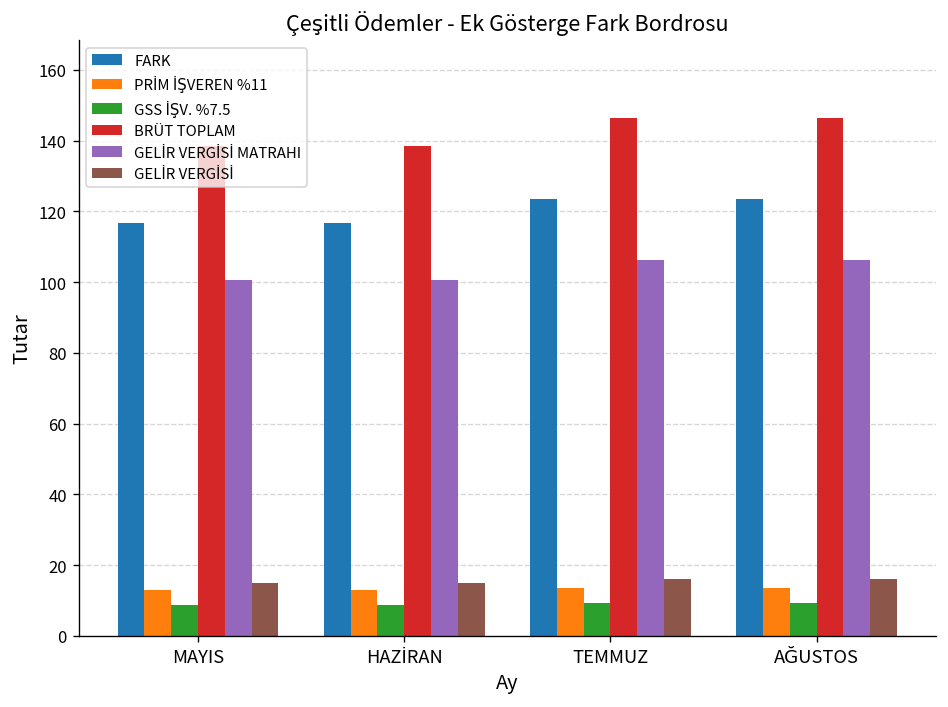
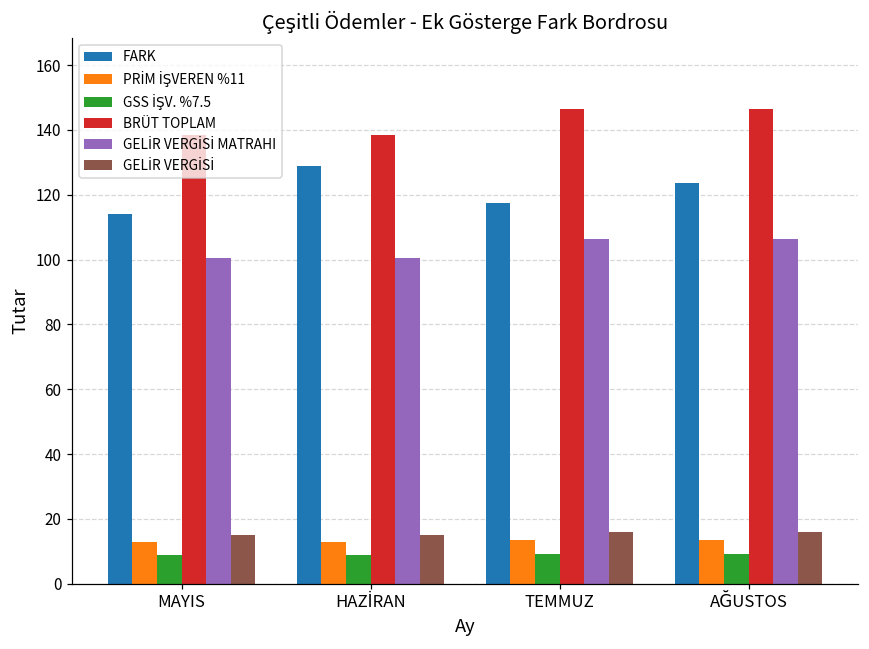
  {
    "FARK": {
-     "MAYIS": 117,
-     "HAZİRAN": 117,
-     "TEMMUZ": 124,
+     "MAYIS": 114,
+     "HAZİRAN": 129,
+     "TEMMUZ": 117,
      "AĞUSTOS": 124
    },
    "PRİM İŞVEREN %11": {
      "MAYIS": 13,
      "HAZİRAN": 13,
      "TEMMUZ": 14,
      "AĞUSTOS": 14
    },
    "GSS İŞV. %7.5": {
      "MAYIS": 9,
      "HAZİRAN": 9,
      "TEMMUZ": 9,
      "AĞUSTOS": 9
    },
    "BRÜT TOPLAM": {
      "HAZİRAN": 138,
      "TEMMUZ": 146,
      "AĞUSTOS": 146
    },
    "GELİR VERGİSİ MATRAHI": {
      "MAYIS": 100,
      "HAZİRAN": 100,
      "TEMMUZ": 106,
      "AĞUSTOS": 106
    },
    "GELİR VERGİSİ": {
      "MAYIS": 15,
      "HAZİRAN": 15,
      "TEMMUZ": 16,
      "AĞUSTOS": 16
    }
  }
